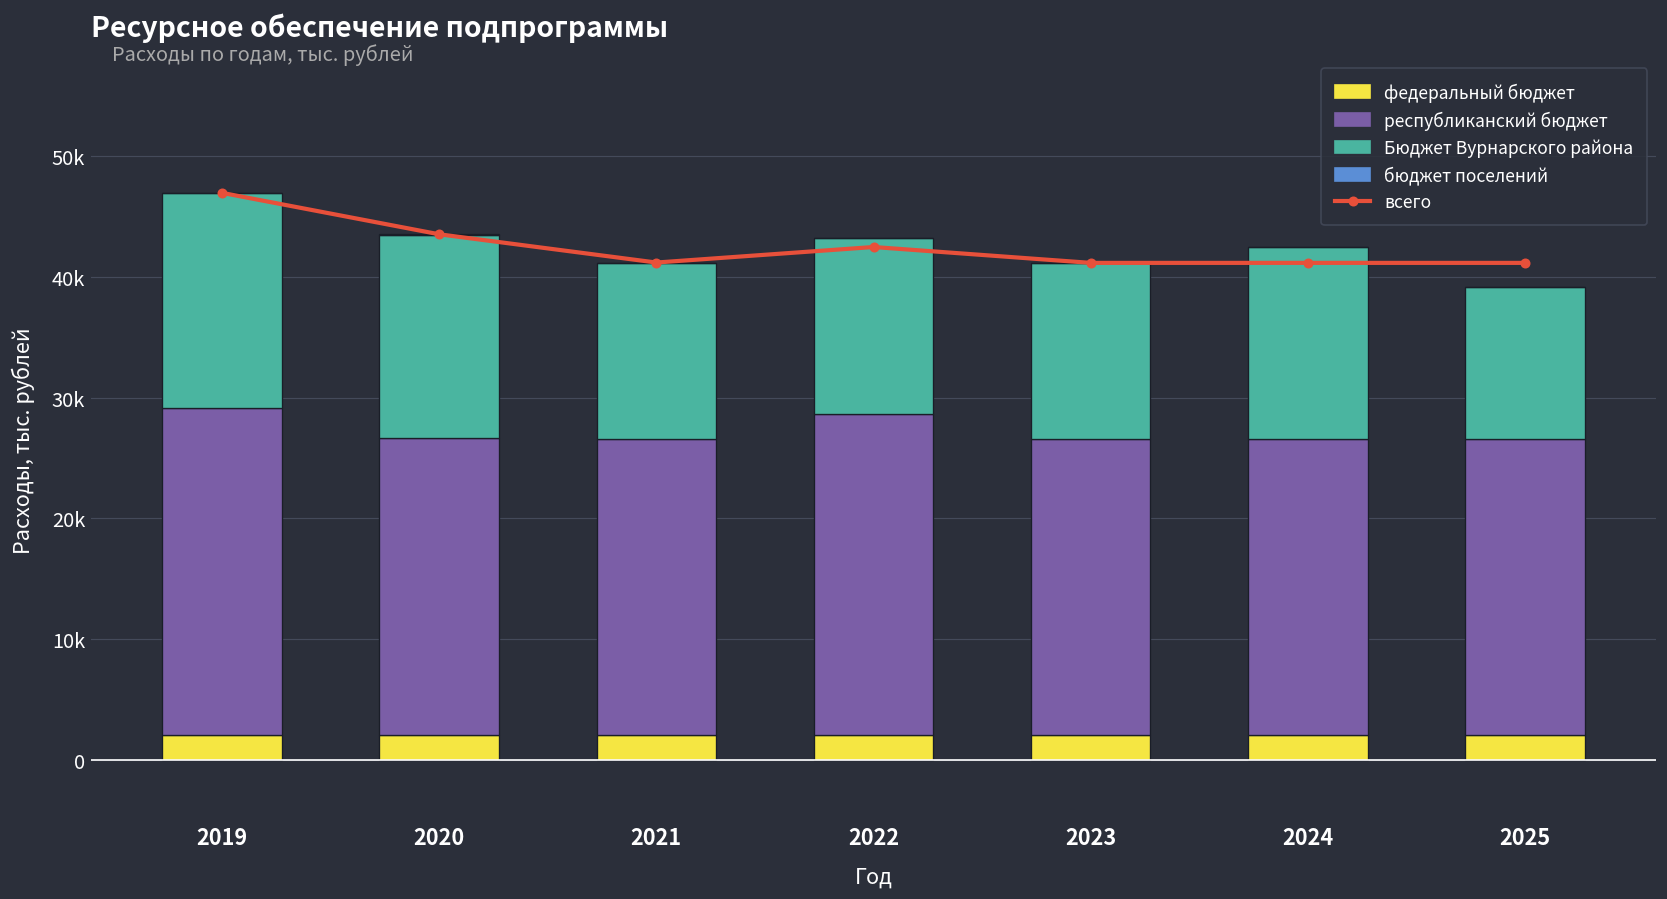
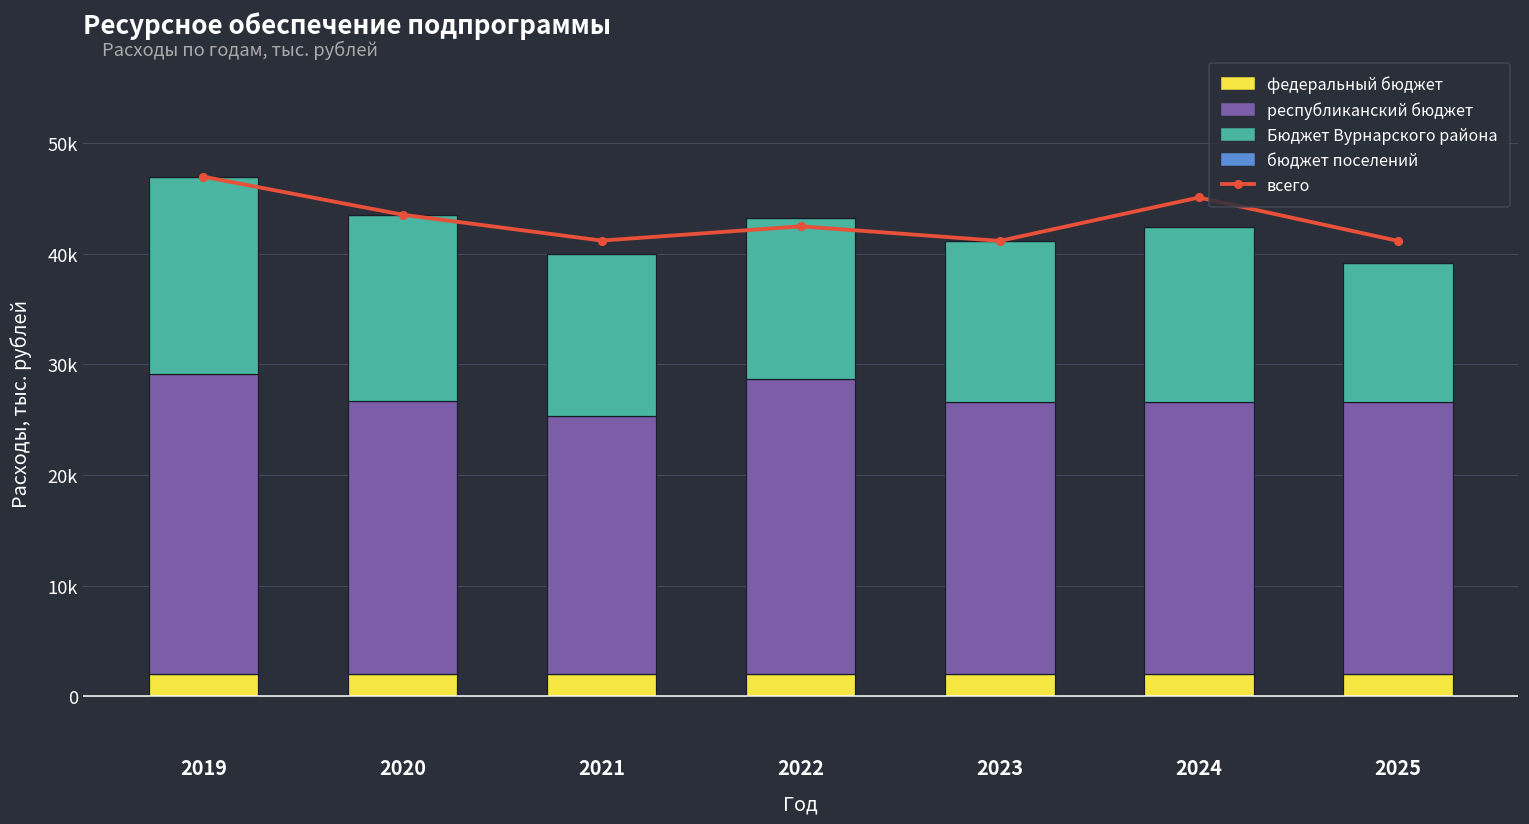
  {
    "всего": {
      "2019": 47000,
      "2020": 43500,
      "2021": 41200,
      "2022": 42500,
      "2023": 41200,
-     "2024": 41200,
+     "2024": 45100,
      "2025": 41200
    },
    "федеральный бюджет": {
      "2019": 2000,
      "2020": 2000,
      "2021": 2000,
      "2022": 2000,
      "2023": 2000,
      "2024": 2000,
      "2025": 2000
    },
    "республиканский бюджет": {
      "2019": 27100,
      "2020": 24600,
-     "2021": 24500,
+     "2021": 23300,
      "2022": 26600,
      "2023": 24500,
      "2024": 24500,
      "2025": 24500
    },
    "бюджет поселений": {
      "2019": 17800,
      "2020": 16800,
      "2021": 14600
    }
  }
